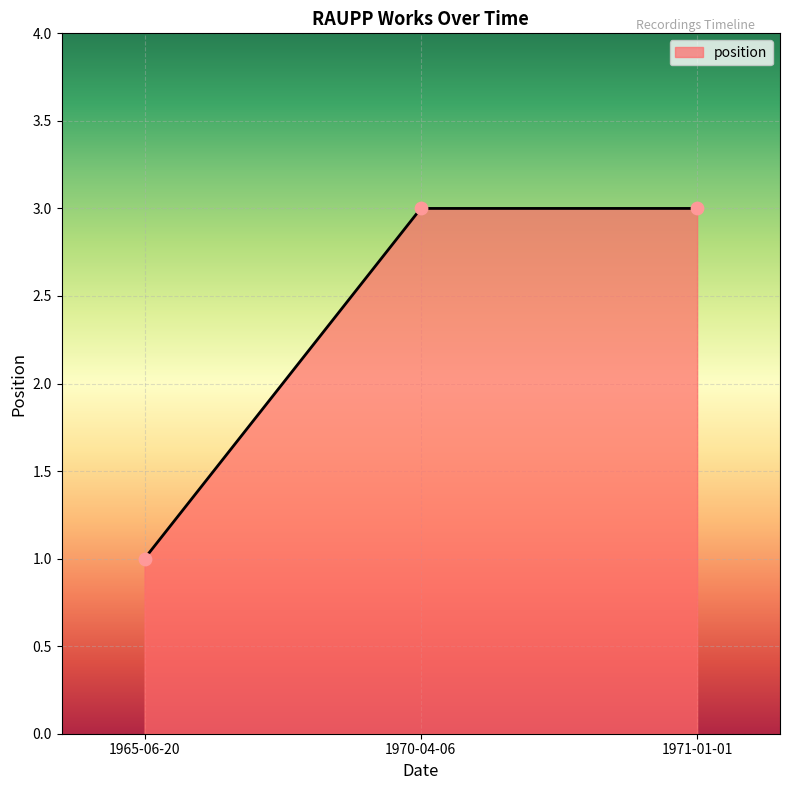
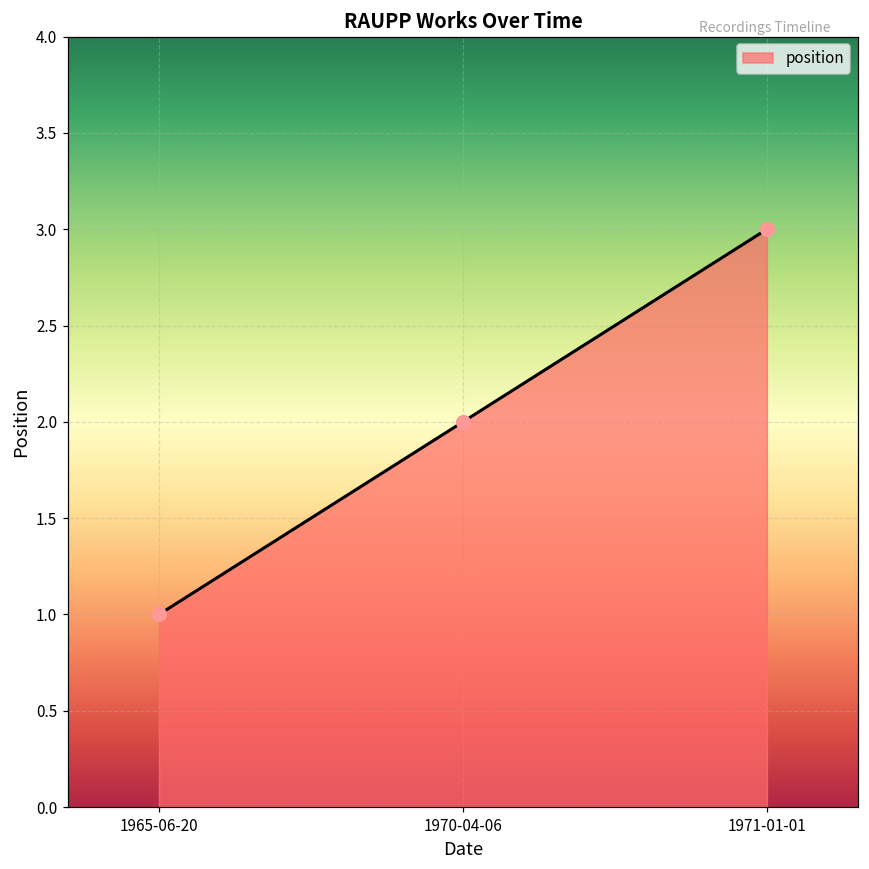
  {
    "1965-06-20": 1,
-   "1970-04-06": 3,
+   "1970-04-06": 2,
    "1971-01-01": 3
  }
